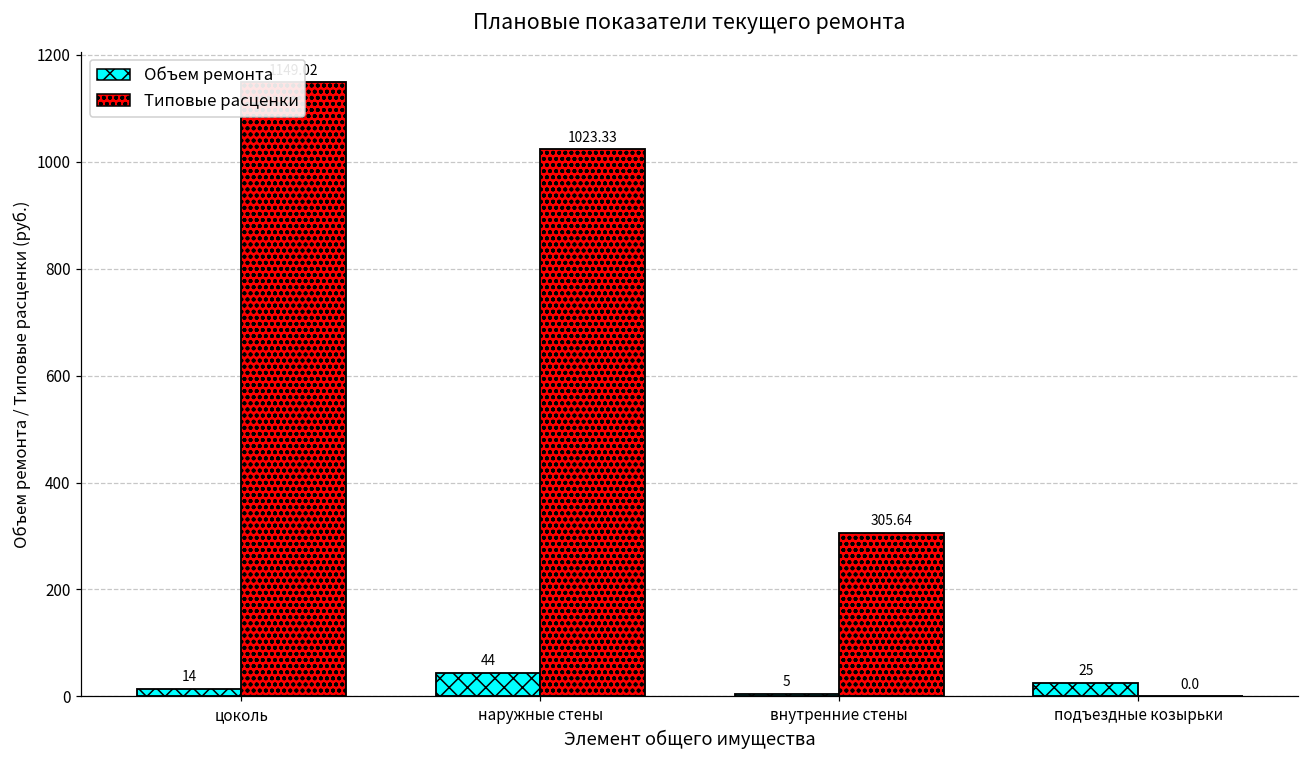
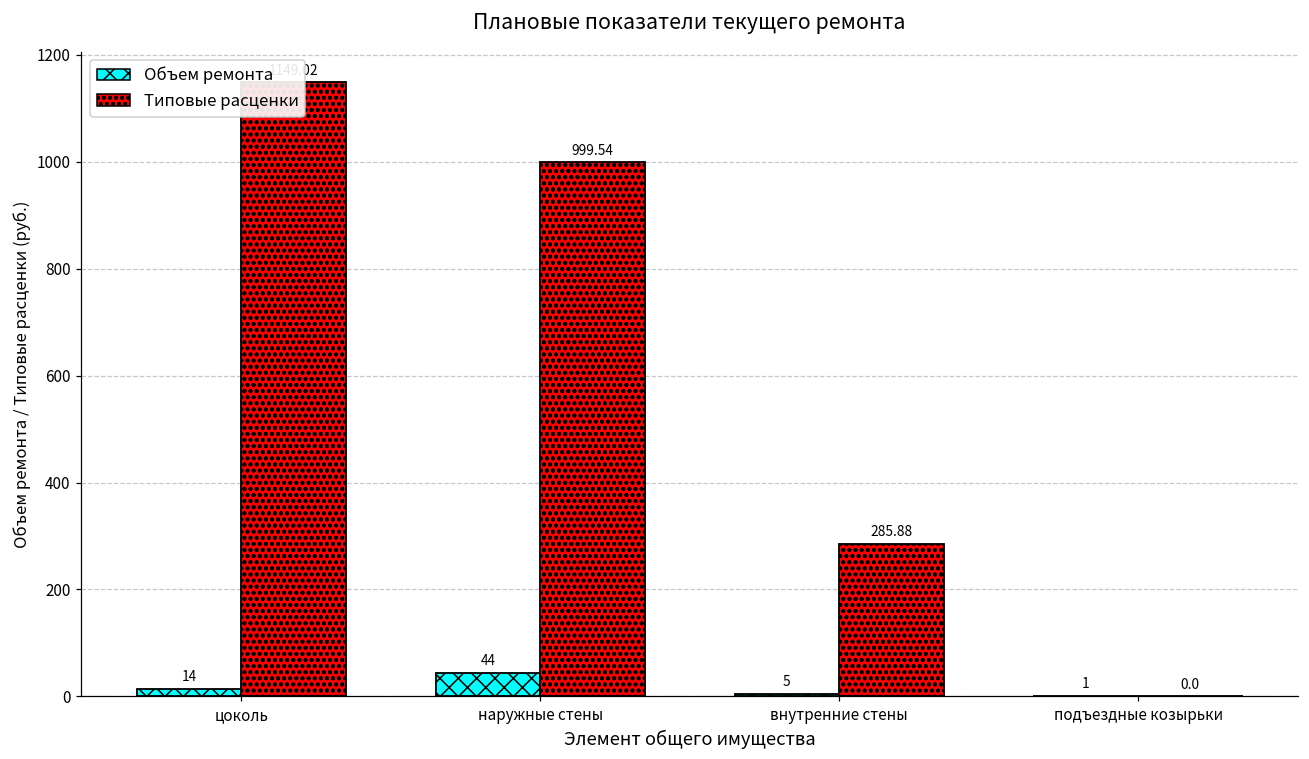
  {
    "Объем ремонта": {
      "цоколь": 14,
      "наружные стены": 44,
      "внутренние стены": 5,
-     "подъездные козырьки": 25
+     "подъездные козырьки": 1
    },
    "Типовые расценки": {
-     "наружные стены": 1023.33,
-     "внутренние стены": 305.64,
+     "наружные стены": 999.54,
+     "внутренние стены": 285.88,
      "подъездные козырьки": 0.0
    }
  }
